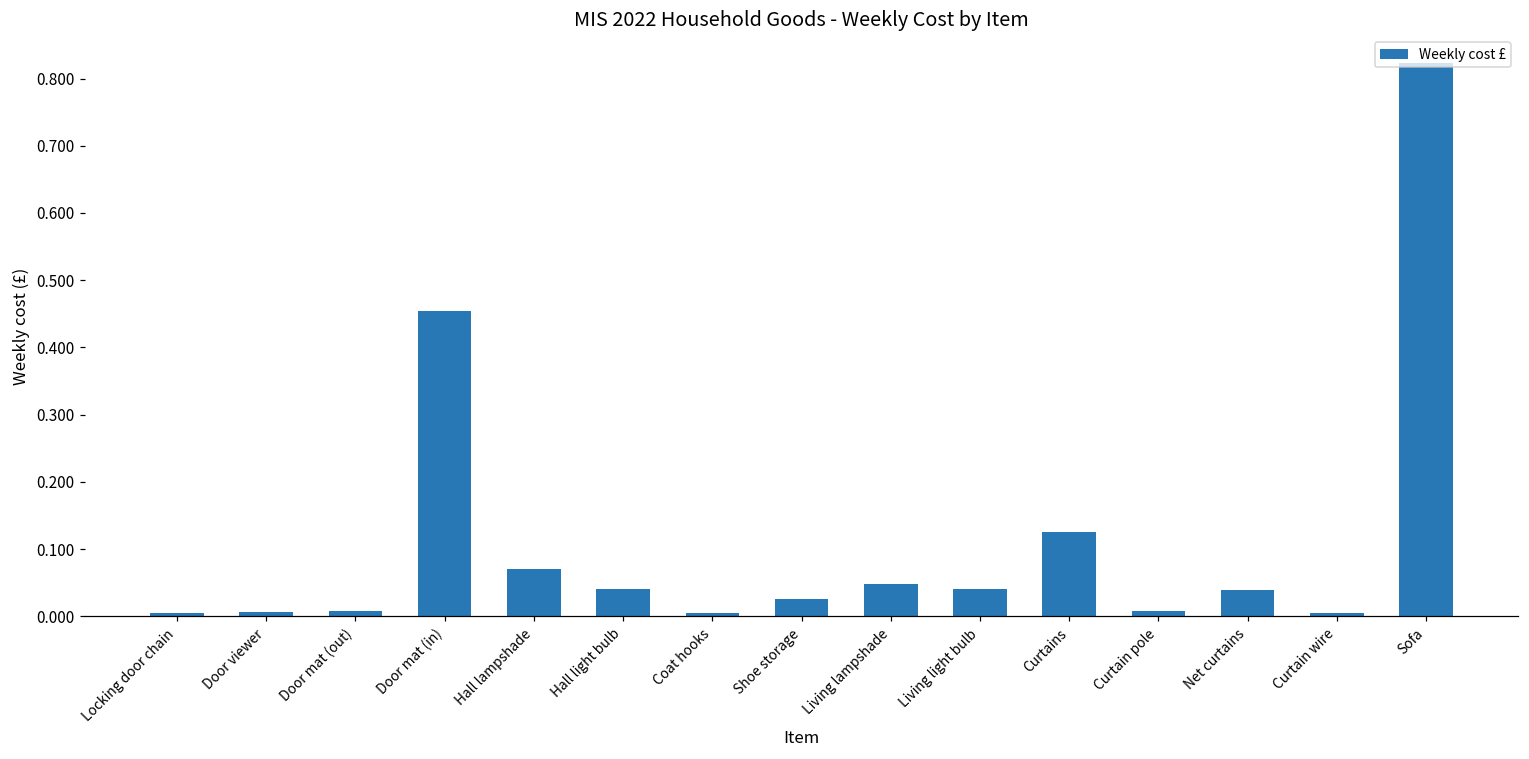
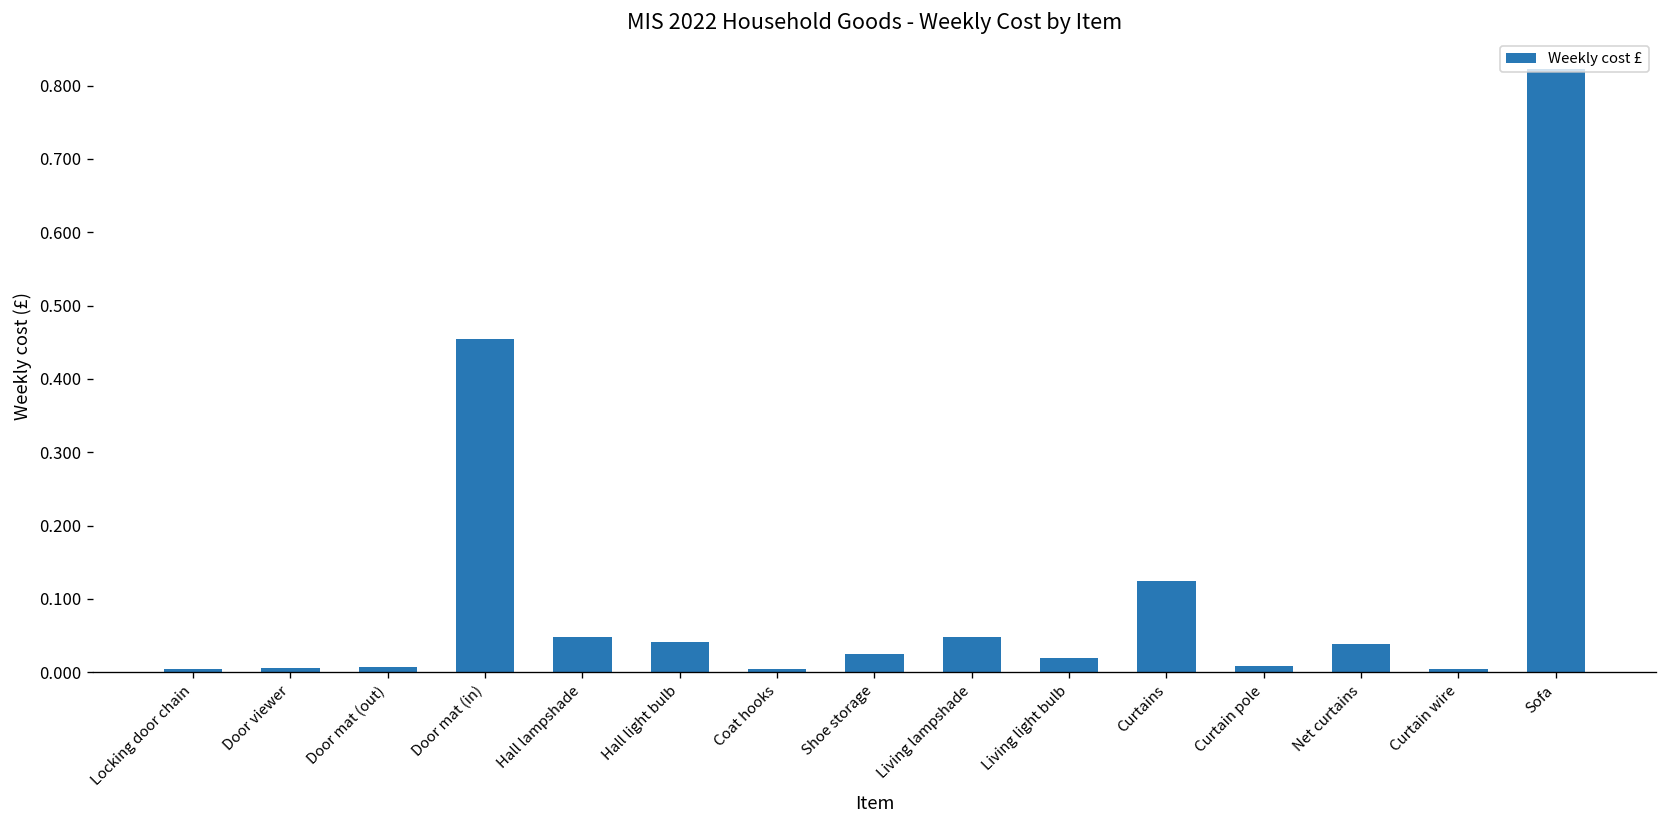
  {
    "Locking door chain": 0.00,
    "Door viewer": 0.01,
    "Door mat (out)": 0.01,
    "Door mat (in)": 0.45,
-   "Hall lampshade": 0.07,
+   "Hall lampshade": 0.05,
    "Hall light bulb": 0.04,
    "Coat hooks": 0.00,
    "Shoe storage": 0.02,
    "Living lampshade": 0.05,
-   "Living light bulb": 0.04,
+   "Living light bulb": 0.02,
    "Curtains": 0.12,
    "Curtain pole": 0.01,
    "Net curtains": 0.04,
    "Curtain wire": 0.00
  }
